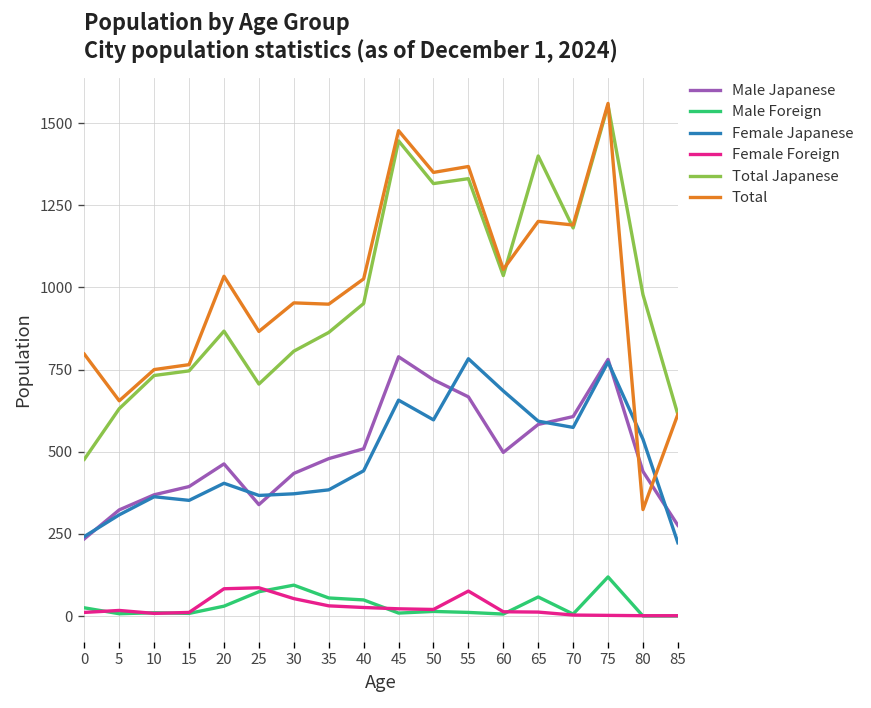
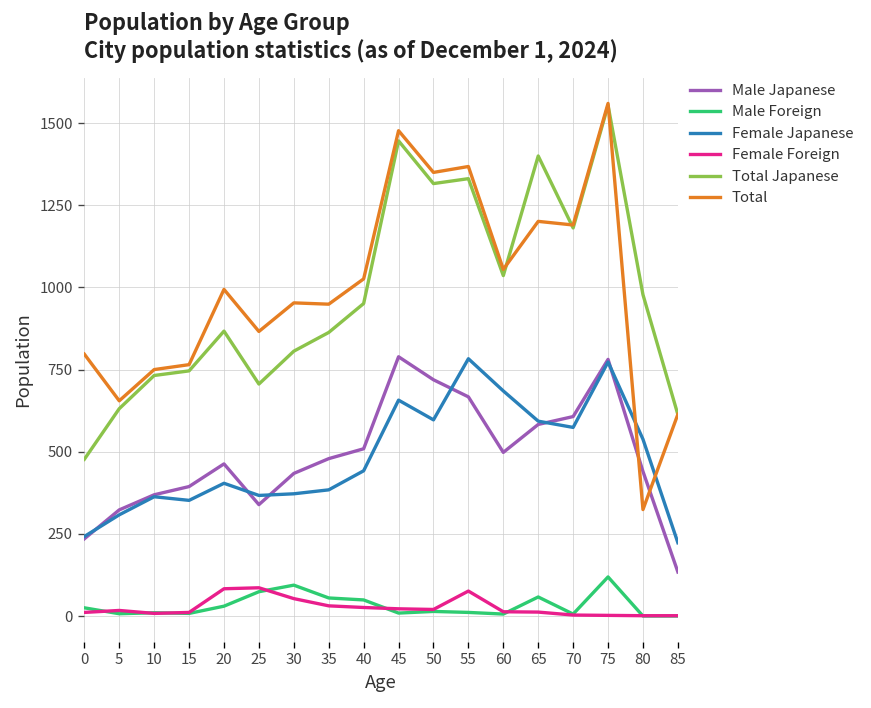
  {
    "Male Japanese": {
      "5": 320,
      "15": 390,
      "20": 460,
      "25": 340,
      "30": 430,
      "35": 480,
      "40": 510,
      "45": 790,
      "50": 720,
      "55": 670,
      "60": 500,
      "65": 580,
      "70": 610,
      "80": 440,
-     "85": 280
+     "85": 130
    },
    "Male Foreign": {
      "0": 30,
      "5": 10,
      "20": 30,
      "25": 70,
      "30": 90,
      "35": 60,
      "40": 50,
      "45": 10,
      "55": 10,
      "65": 60,
      "75": 120
    },
    "Female Japanese": {
      "5": 310,
      "15": 350,
      "20": 400,
      "25": 370,
      "30": 370,
      "35": 380,
      "40": 440,
      "45": 660,
      "50": 600,
      "55": 780,
      "60": 690,
      "65": 590,
      "70": 570,
      "80": 540,
      "85": 220
    },
    "Female Foreign": {
      "0": 10,
      "5": 20,
      "20": 80,
      "25": 90,
      "30": 50,
      "35": 30,
      "40": 30,
      "45": 20,
      "55": 80,
      "65": 10,
      "75": 0
    },
    "Total Japanese": {
      "0": 480,
      "5": 630,
      "10": 730,
      "15": 750,
      "20": 870,
      "25": 710,
      "30": 810,
      "35": 860,
      "40": 950,
      "45": 1450,
      "50": 1320,
      "55": 1330,
      "60": 1040,
      "65": 1400,
      "80": 980
    },
    "Total": {
      "0": 800,
      "5": 660,
      "10": 750,
      "15": 770,
-     "20": 1030,
+     "20": 990,
      "25": 870,
      "30": 950,
      "35": 950,
      "40": 1030,
      "45": 1480,
      "50": 1350,
      "55": 1370,
      "60": 1060,
      "65": 1200,
      "80": 320
    }
  }
